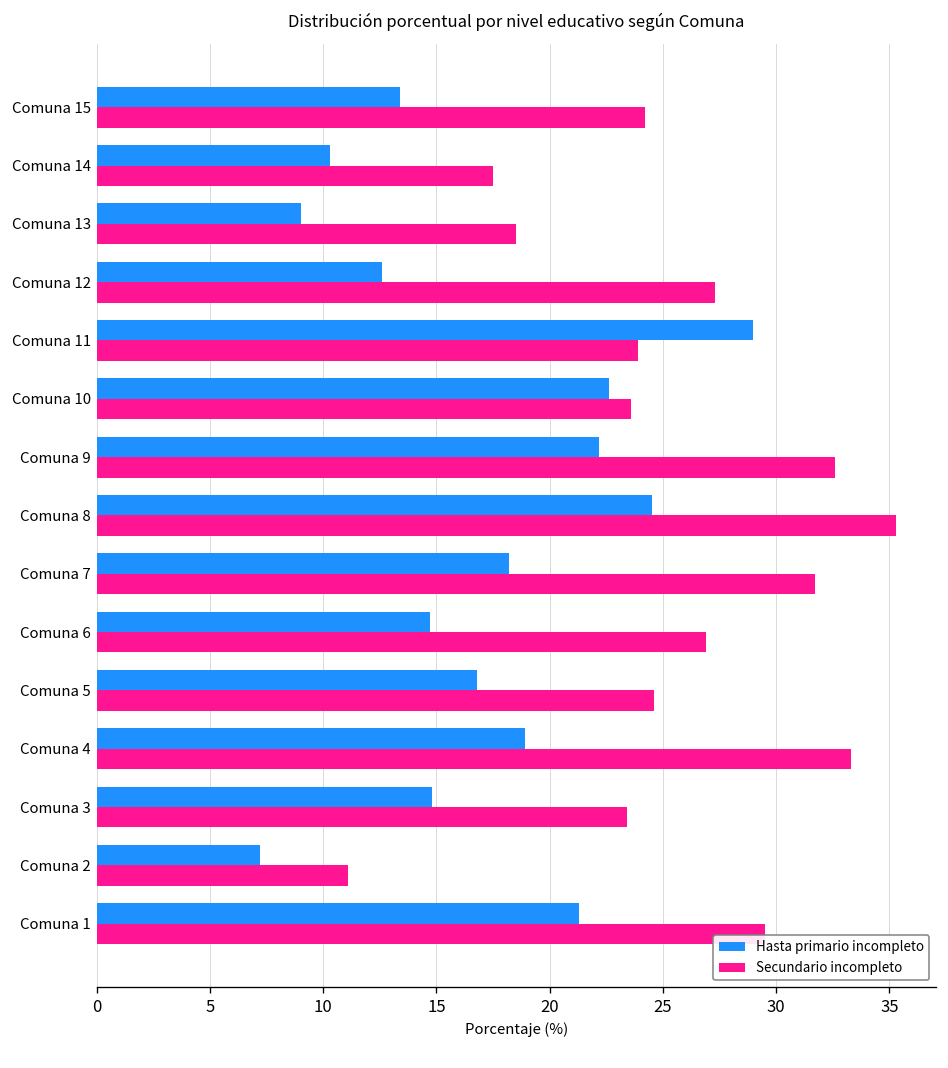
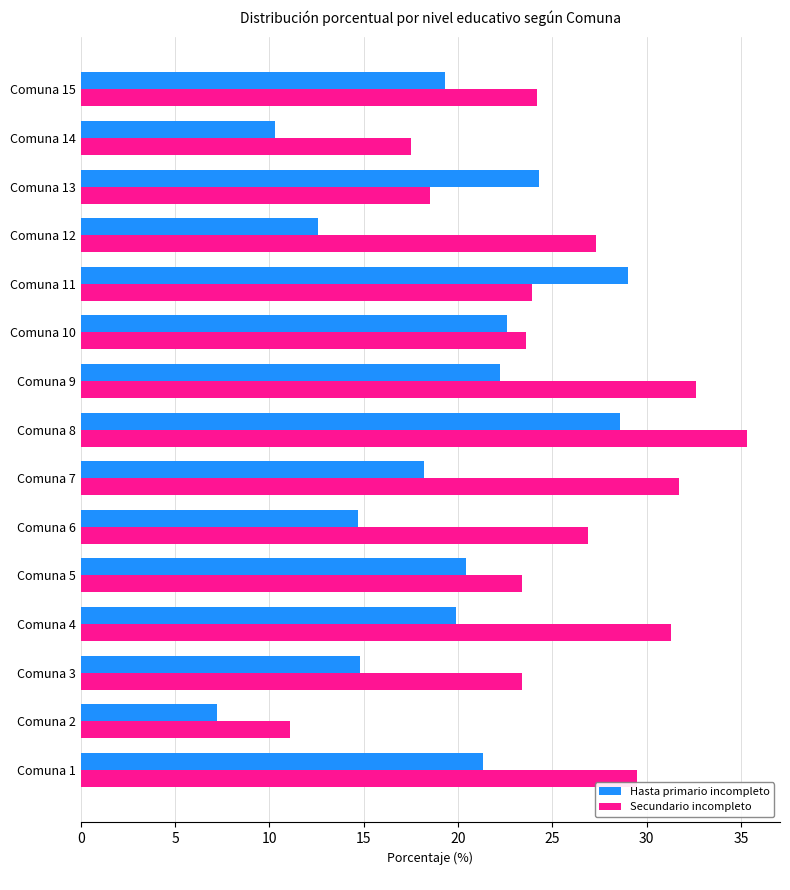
  {
    "Hasta primario incompleto": {
-     "Comuna 15": 13.4,
+     "Comuna 15": 19.3,
      "Comuna 14": 10.3,
-     "Comuna 13": 9.0,
+     "Comuna 13": 24.3,
      "Comuna 12": 12.6,
      "Comuna 11": 29.0,
      "Comuna 10": 22.6,
      "Comuna 9": 22.2,
-     "Comuna 8": 24.5,
+     "Comuna 8": 28.6,
      "Comuna 7": 18.2,
      "Comuna 6": 14.7,
-     "Comuna 5": 16.8,
-     "Comuna 4": 18.9,
+     "Comuna 5": 20.4,
+     "Comuna 4": 19.9,
      "Comuna 3": 14.8,
      "Comuna 2": 7.2,
      "Comuna 1": 21.3
    },
    "Secundario incompleto": {
      "Comuna 15": 24.2,
      "Comuna 14": 17.5,
      "Comuna 13": 18.5,
      "Comuna 12": 27.3,
      "Comuna 11": 23.9,
      "Comuna 10": 23.6,
      "Comuna 9": 32.6,
      "Comuna 8": 35.3,
      "Comuna 7": 31.7,
      "Comuna 6": 26.9,
-     "Comuna 5": 24.6,
-     "Comuna 4": 33.3,
+     "Comuna 5": 23.4,
+     "Comuna 4": 31.3,
      "Comuna 3": 23.4,
      "Comuna 2": 11.1,
      "Comuna 1": 29.5
    }
  }
